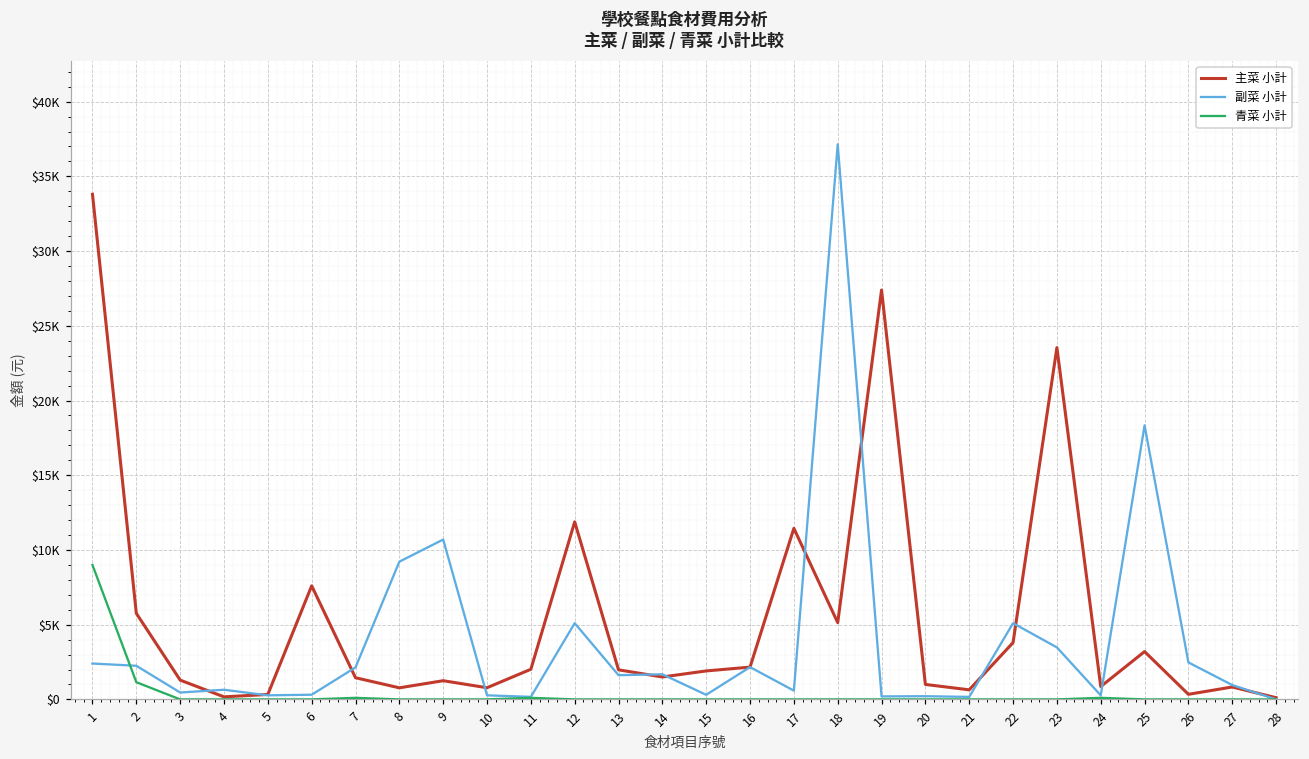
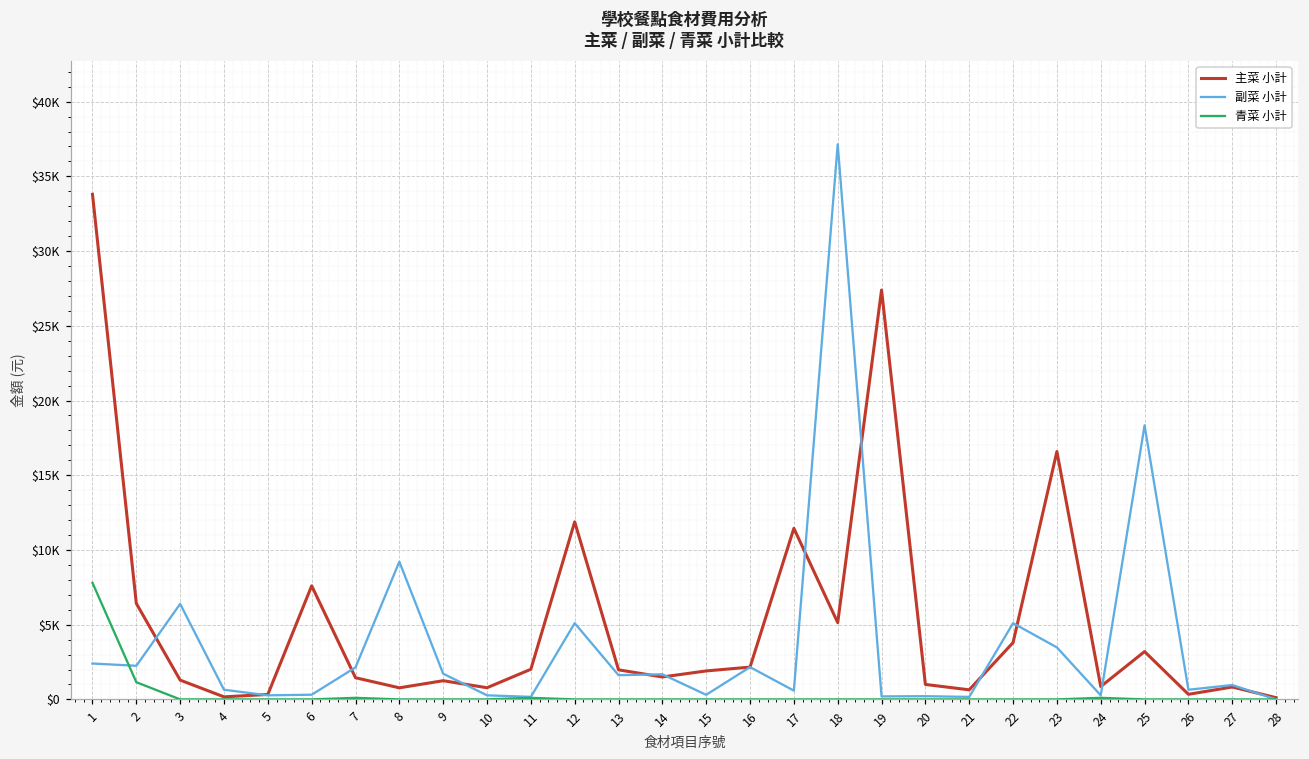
  {
    "主菜 小計": {
      "1": "$33800",
-     "2": "$5800",
+     "2": "$6400",
      "3": "$1300",
      "6": "$7600",
      "7": "$1500",
      "8": "$800",
      "9": "$1300",
      "10": "$800",
      "11": "$2000",
      "12": "$11900",
      "13": "$2000",
      "15": "$1900",
      "17": "$11400",
      "18": "$5100",
      "19": "$27400",
      "20": "$1000",
      "21": "$600",
      "22": "$3800",
-     "23": "$23500",
+     "23": "$16600",
      "24": "$900",
      "25": "$3200",
      "26": "$300"
    },
    "副菜 小計": {
      "1": "$2400",
      "2": "$2300",
-     "3": "$500",
+     "3": "$6400",
      "4": "$600",
      "6": "$300",
      "7": "$2100",
      "8": "$9200",
-     "9": "$10700",
+     "9": "$1700",
      "10": "$300",
      "12": "$5100",
      "13": "$1600",
      "15": "$300",
      "17": "$600",
      "18": "$37100",
      "19": "$200",
      "20": "$200",
      "22": "$5100",
      "23": "$3500",
      "25": "$18300",
-     "26": "$2500"
+     "26": "$600"
    },
    "青菜 小計": {
-     "1": "$9000",
+     "1": "$7800",
      "2": "$1200",
      "3": "$0",
      "5": "$0",
      "6": "$0",
      "7": "$100",
      "8": "$0",
      "9": "$0",
      "10": "$0",
      "12": "$0",
      "13": "$0",
      "14": "$0",
      "15": "$0",
      "16": "$0",
      "17": "$0",
      "18": "$0",
      "19": "$0",
      "20": "$0",
      "22": "$0",
      "23": "$0",
      "25": "$0",
      "26": "$0",
      "27": "$0"
    }
  }
